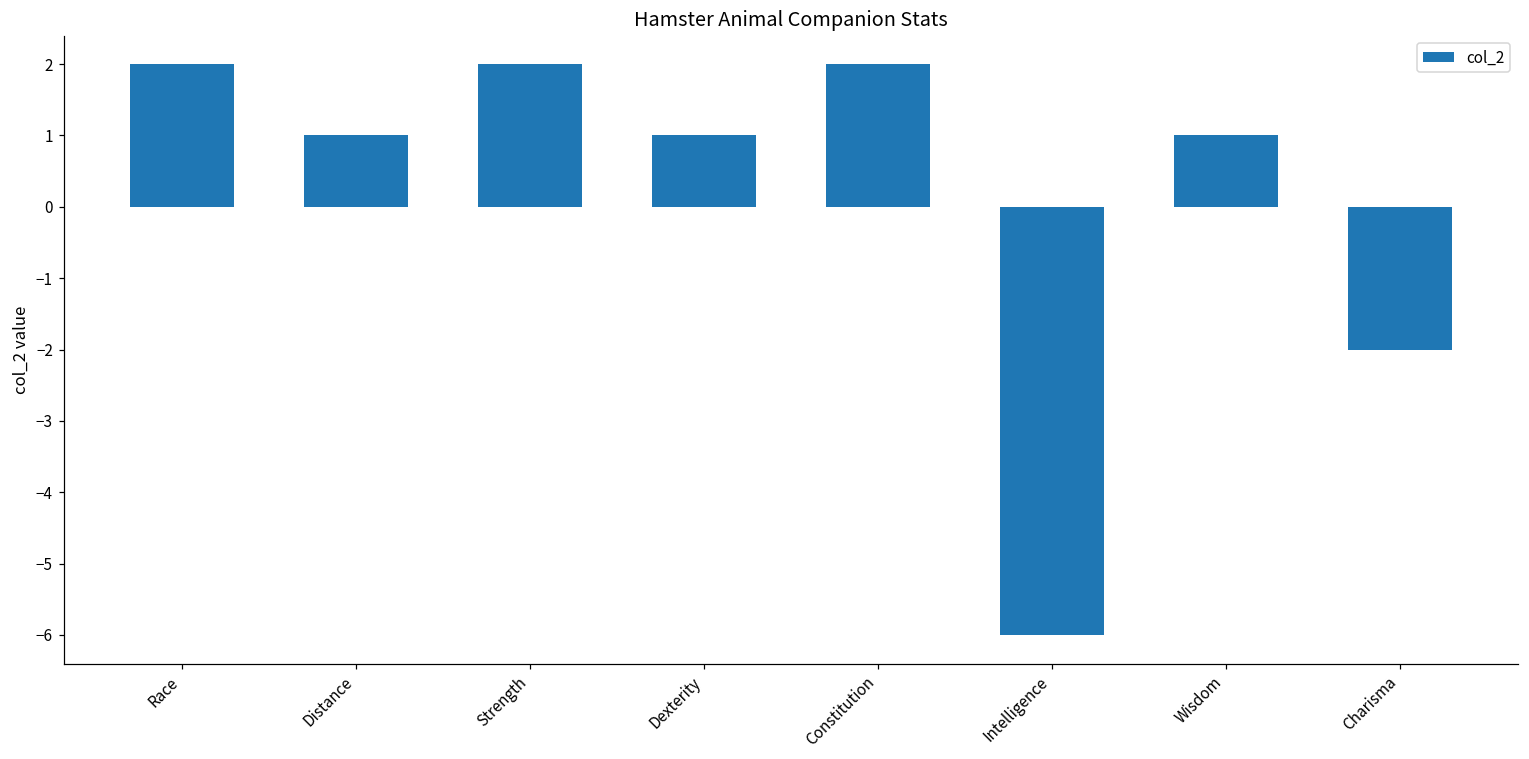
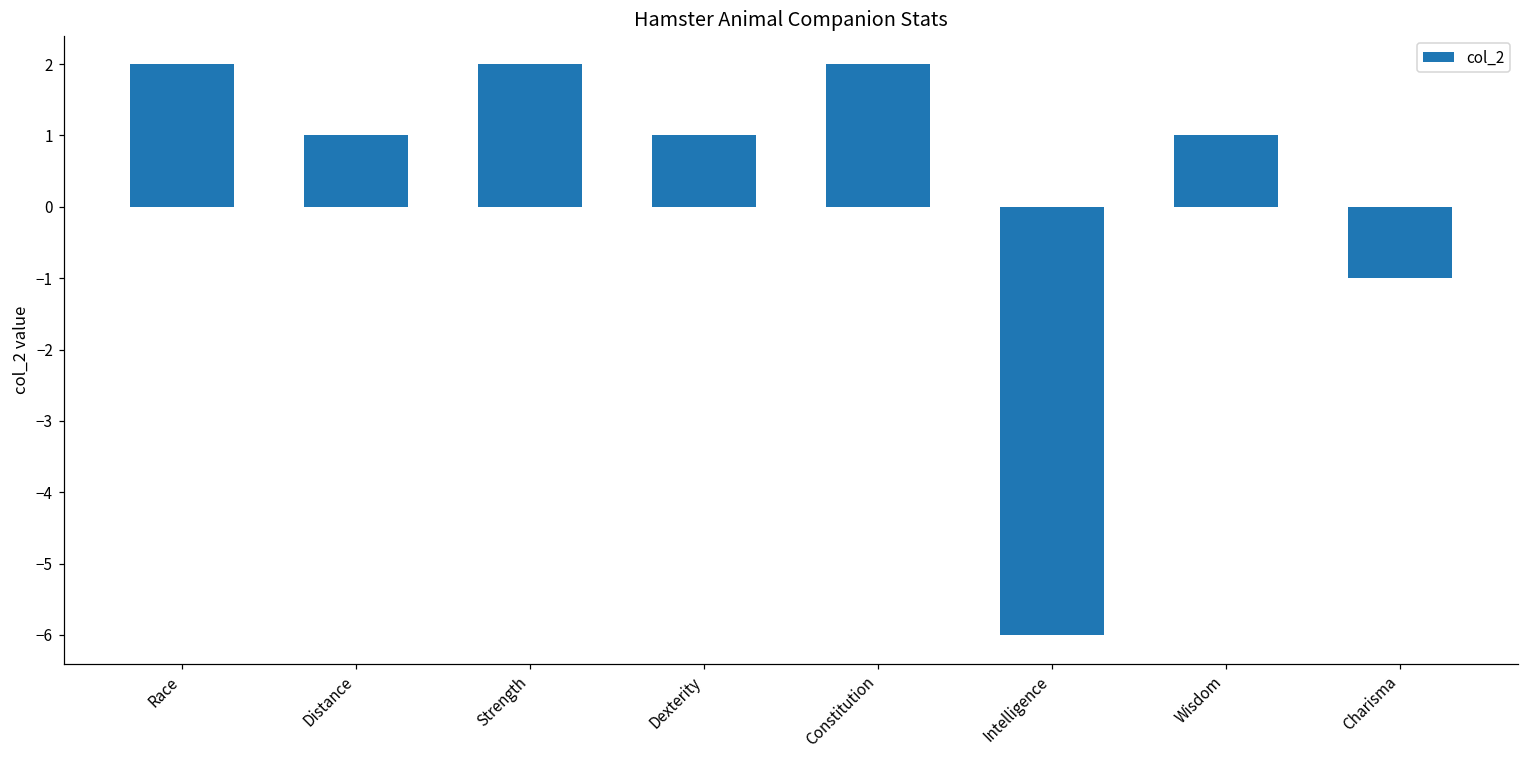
  {
    "Race": 2,
    "Distance": 1,
    "Strength": 2,
    "Dexterity": 1,
    "Constitution": 2,
    "Intelligence": -6,
    "Wisdom": 1,
-   "Charisma": -2
+   "Charisma": -1
  }
